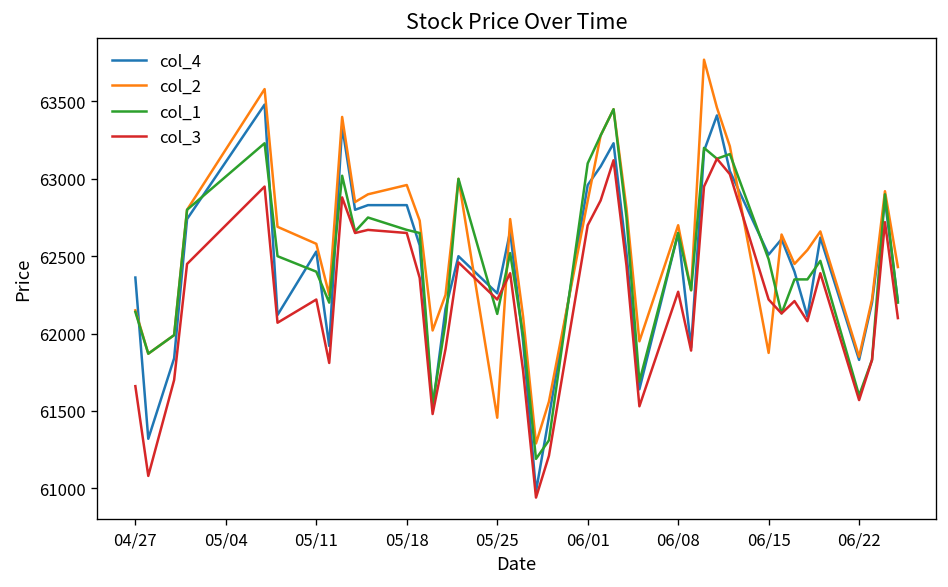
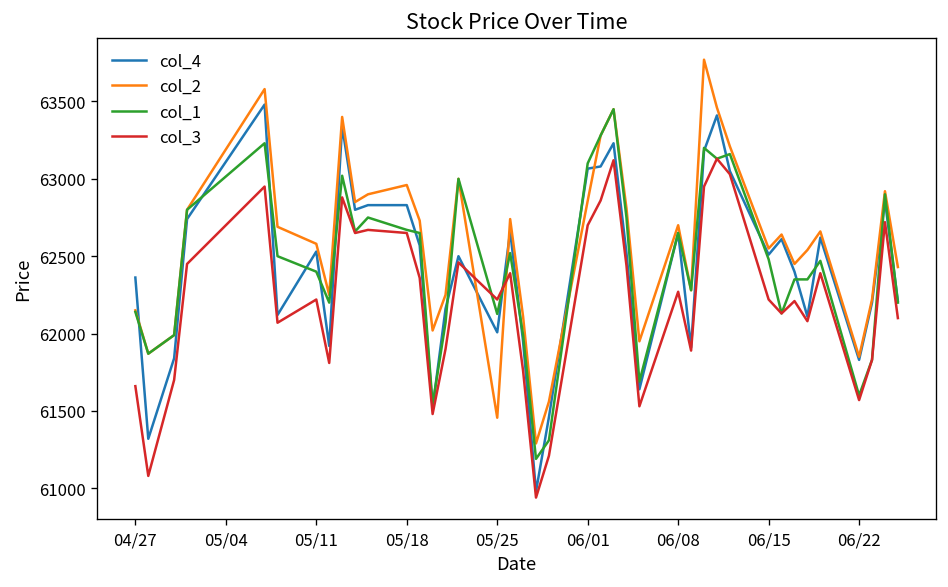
  {
    "col_4": {
      "04/27": 62360,
      "05/11": 62530,
      "05/18": 62830,
-     "05/25": 62260,
-     "06/01": 62960,
+     "05/25": 62010,
+     "06/01": 63070,
      "06/15": 62510,
      "06/22": 61830
    },
    "col_2": {
      "05/11": 62580,
      "05/18": 62960,
      "05/25": 61460,
      "06/01": 62860,
      "06/08": 62700,
-     "06/15": 61880,
+     "06/15": 62550,
      "06/22": 61850
    },
    "col_1": {
      "05/11": 62400,
      "05/18": 62670,
      "05/25": 62130,
      "06/01": 63100,
      "06/15": 62480,
      "06/22": 61600
    },
    "col_3": {
      "04/27": 61660,
      "05/11": 62220,
      "05/18": 62650,
      "05/25": 62220,
      "06/01": 62700,
      "06/08": 62270,
      "06/15": 62220,
      "06/22": 61570
    }
  }
